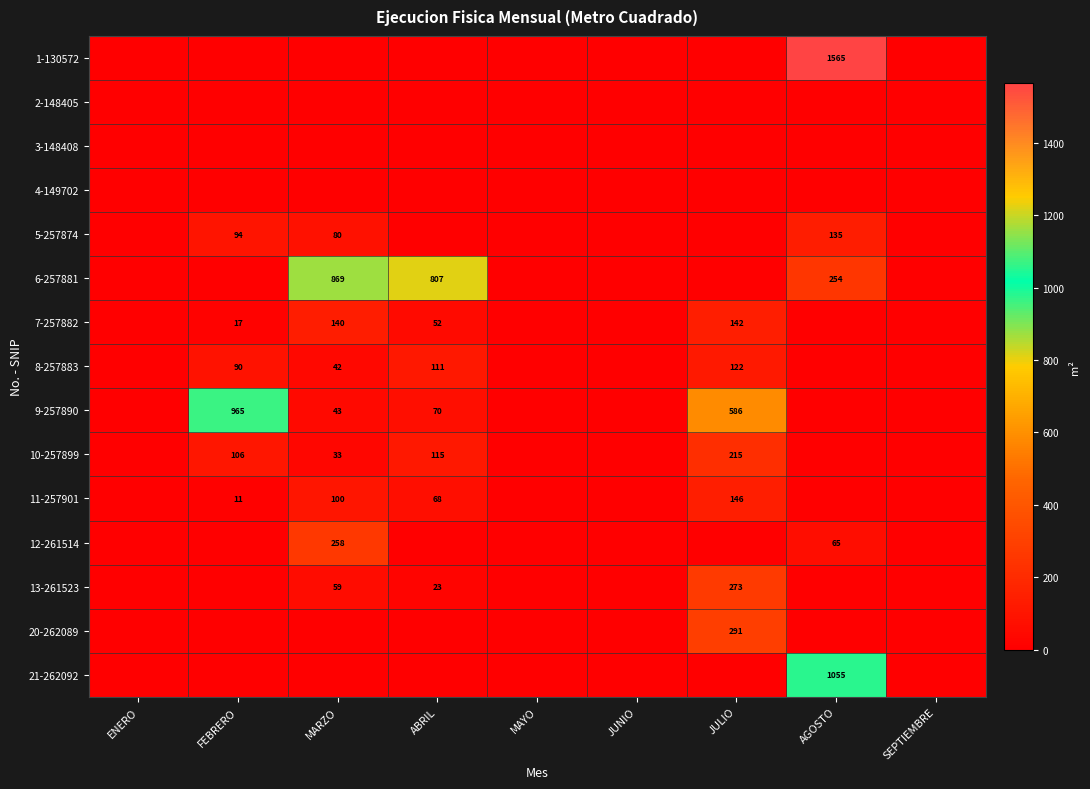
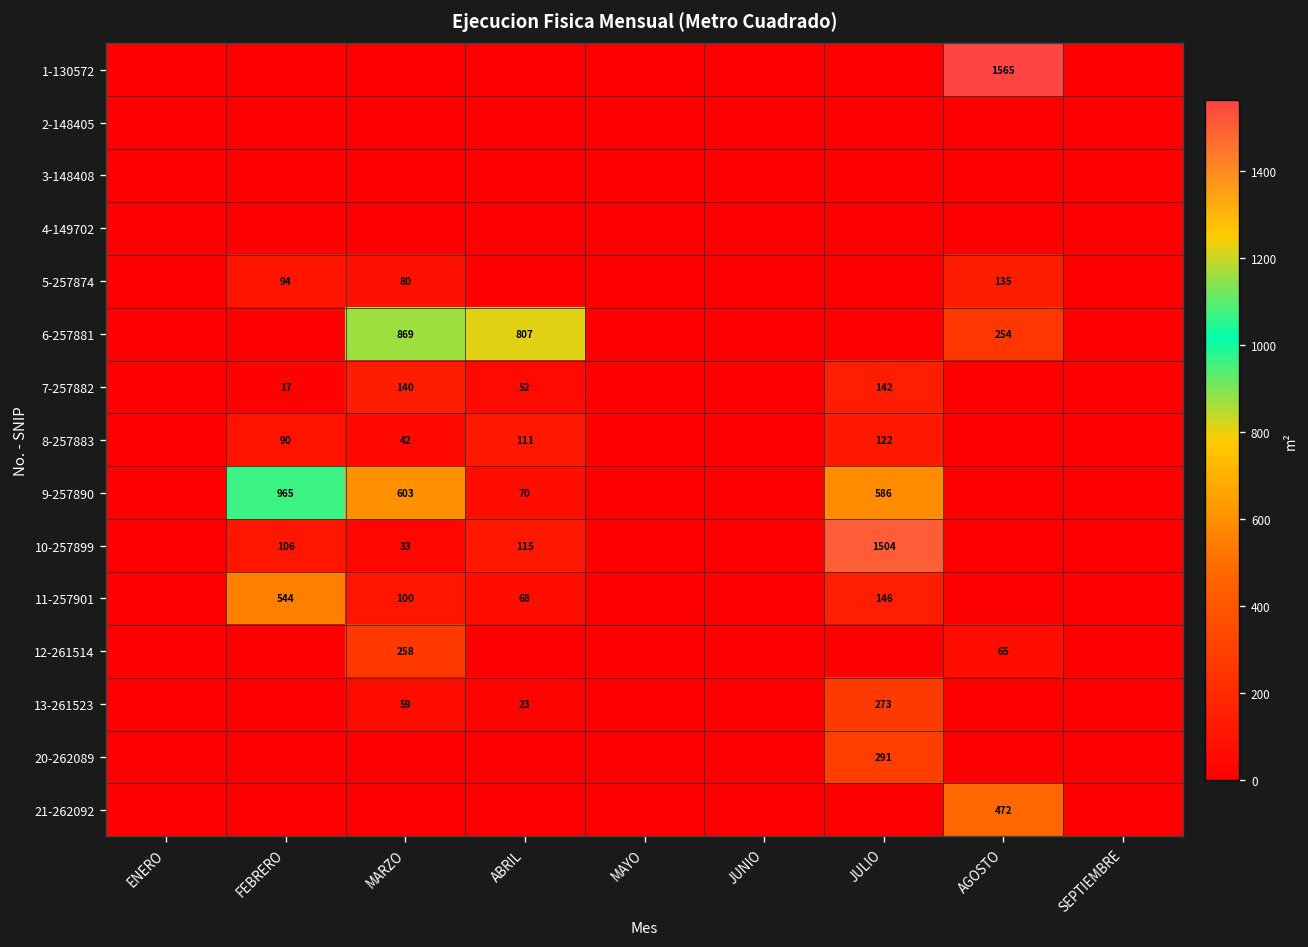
  {
    "1-130572": {
      "AGOSTO": 1565
    },
    "5-257874": {
      "FEBRERO": 94,
      "MARZO": 80,
      "AGOSTO": 135
    },
    "6-257881": {
      "MARZO": 869,
      "ABRIL": 807,
      "AGOSTO": 254
    },
    "7-257882": {
      "FEBRERO": 17,
      "MARZO": 140,
      "ABRIL": 52,
      "JULIO": 142
    },
    "8-257883": {
      "FEBRERO": 90,
      "MARZO": 42,
      "ABRIL": 111,
      "JULIO": 122
    },
    "9-257890": {
      "FEBRERO": 965,
-     "MARZO": 43,
+     "MARZO": 603,
      "ABRIL": 70,
      "JULIO": 586
    },
    "10-257899": {
      "FEBRERO": 106,
      "MARZO": 33,
      "ABRIL": 115,
-     "JULIO": 215
+     "JULIO": 1504
    },
    "11-257901": {
-     "FEBRERO": 11,
+     "FEBRERO": 544,
      "MARZO": 100,
      "ABRIL": 68,
      "JULIO": 146
    },
    "12-261514": {
      "MARZO": 258,
      "AGOSTO": 65
    },
    "13-261523": {
      "MARZO": 59,
      "ABRIL": 23,
      "JULIO": 273
    },
    "20-262089": {
      "JULIO": 291
    },
    "21-262092": {
-     "AGOSTO": 1055
+     "AGOSTO": 472
    }
  }
